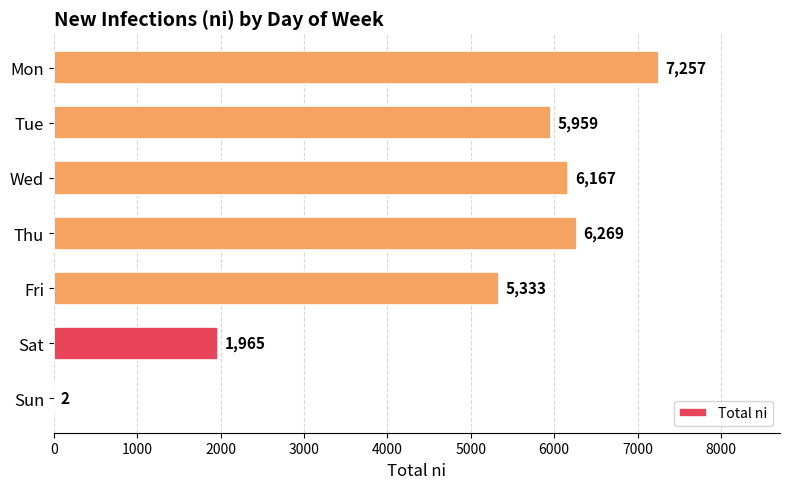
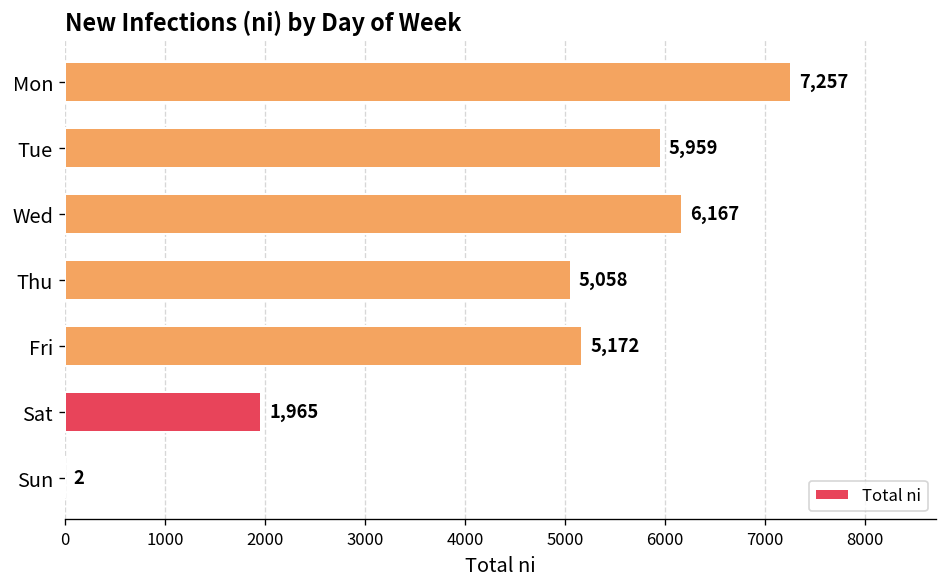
  {
    "Mon": "7,257",
    "Tue": "5,959",
    "Wed": "6,167",
-   "Thu": "6,269",
-   "Fri": "5,333",
+   "Thu": "5,058",
+   "Fri": "5,172",
    "Sat": "1,965",
    "Sun": "2"
  }
